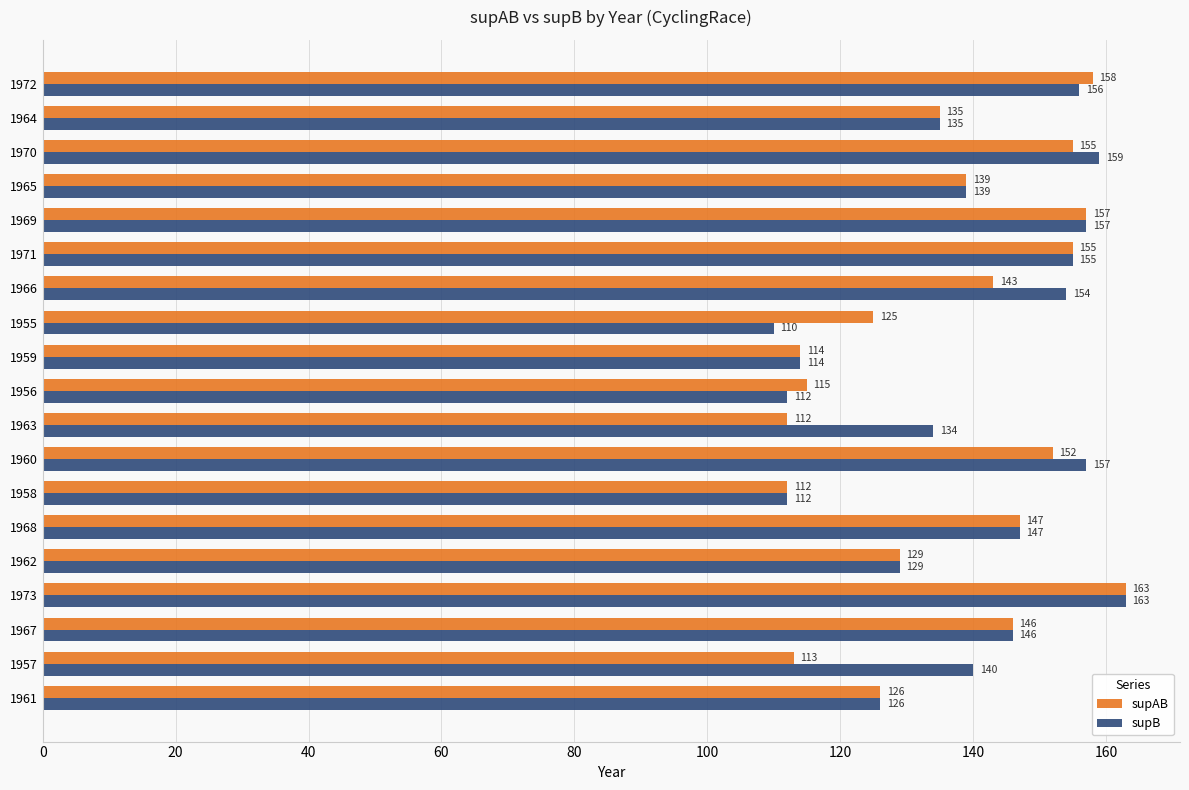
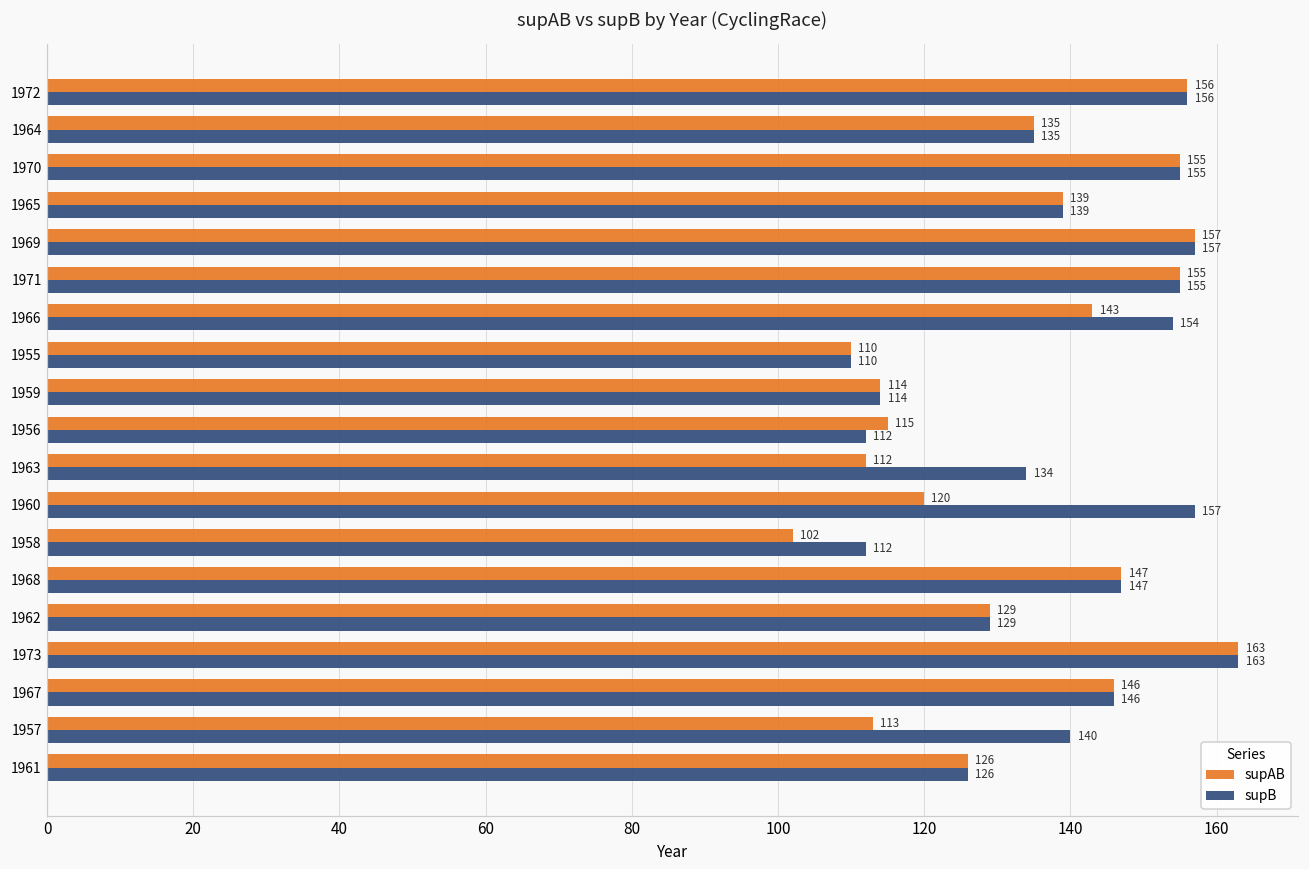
  {
    "supAB": {
-     "1972": 158,
+     "1972": 156,
      "1964": 135,
      "1970": 155,
      "1965": 139,
      "1969": 157,
      "1971": 155,
      "1966": 143,
-     "1955": 125,
+     "1955": 110,
      "1959": 114,
      "1956": 115,
      "1963": 112,
-     "1960": 152,
-     "1958": 112,
+     "1960": 120,
+     "1958": 102,
      "1968": 147,
      "1962": 129,
      "1973": 163,
      "1967": 146,
      "1957": 113,
      "1961": 126
    },
    "supB": {
      "1972": 156,
      "1964": 135,
-     "1970": 159,
+     "1970": 155,
      "1965": 139,
      "1969": 157,
      "1971": 155,
      "1966": 154,
      "1955": 110,
      "1959": 114,
      "1956": 112,
      "1963": 134,
      "1960": 157,
      "1958": 112,
      "1968": 147,
      "1962": 129,
      "1973": 163,
      "1967": 146,
      "1957": 140,
      "1961": 126
    }
  }
